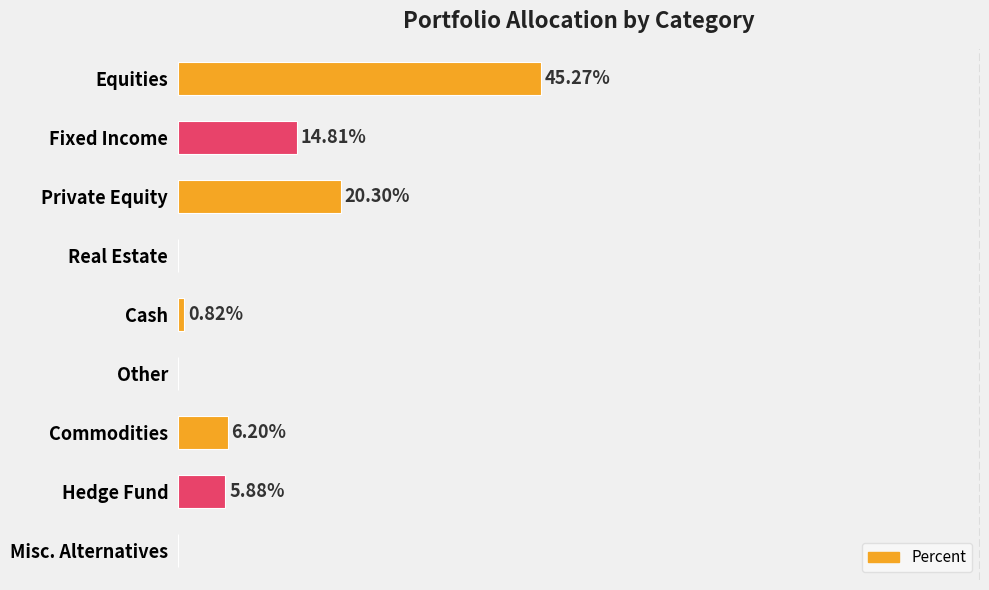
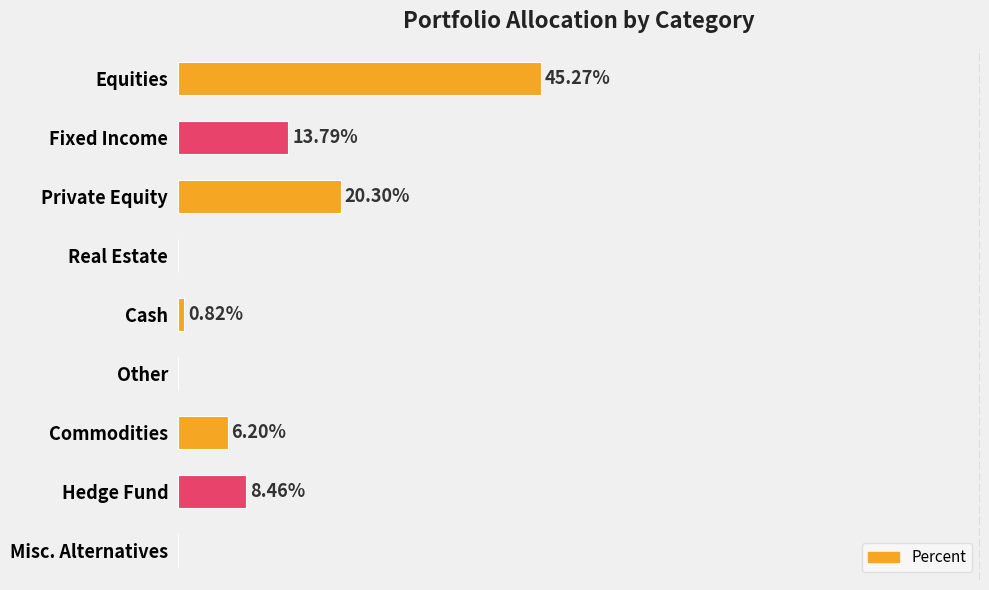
  {
    "Equities": "45.27%",
-   "Fixed Income": "14.81%",
+   "Fixed Income": "13.79%",
    "Private Equity": "20.30%",
    "Cash": "0.82%",
    "Commodities": "6.20%",
-   "Hedge Fund": "5.88%"
+   "Hedge Fund": "8.46%"
  }
